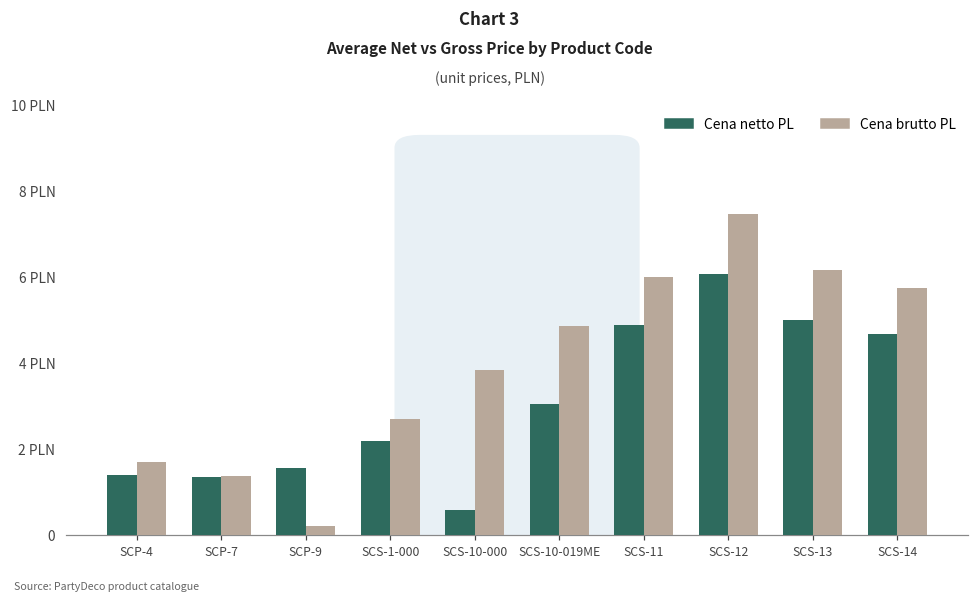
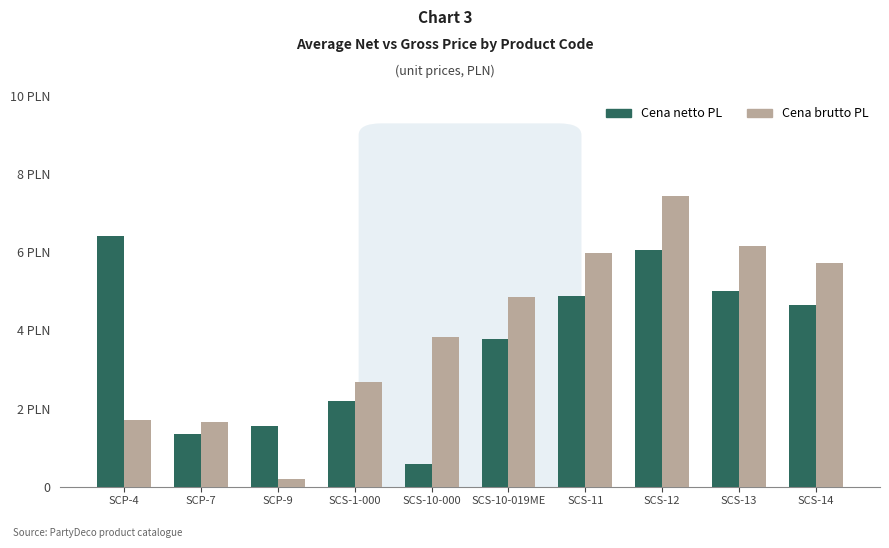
  {
    "Cena netto PL": {
-     "SCP-4": "1.4 PLN",
+     "SCP-4": "6.4 PLN",
      "SCP-7": "1.3 PLN",
      "SCP-9": "1.6 PLN",
      "SCS-1-000": "2.2 PLN",
      "SCS-10-000": "0.6 PLN",
-     "SCS-10-019ME": "3.1 PLN",
+     "SCS-10-019ME": "3.8 PLN",
      "SCS-11": "4.9 PLN",
      "SCS-12": "6.1 PLN",
      "SCS-13": "5.0 PLN",
      "SCS-14": "4.7 PLN"
    },
    "Cena brutto PL": {
      "SCP-4": "1.7 PLN",
-     "SCP-7": "1.4 PLN",
+     "SCP-7": "1.7 PLN",
      "SCP-9": "0.2 PLN",
      "SCS-1-000": "2.7 PLN",
      "SCS-10-000": "3.8 PLN",
      "SCS-10-019ME": "4.9 PLN",
      "SCS-11": "6.0 PLN",
      "SCS-12": "7.5 PLN",
      "SCS-13": "6.2 PLN",
      "SCS-14": "5.7 PLN"
    }
  }
